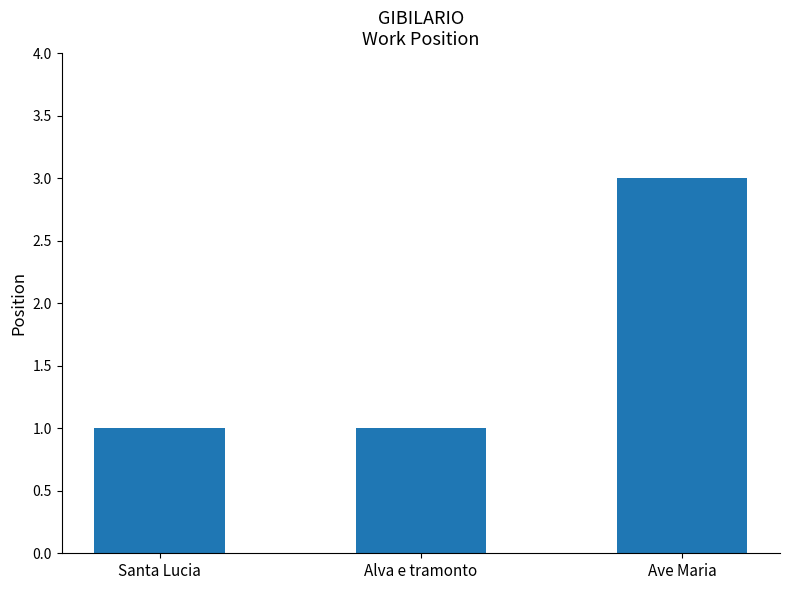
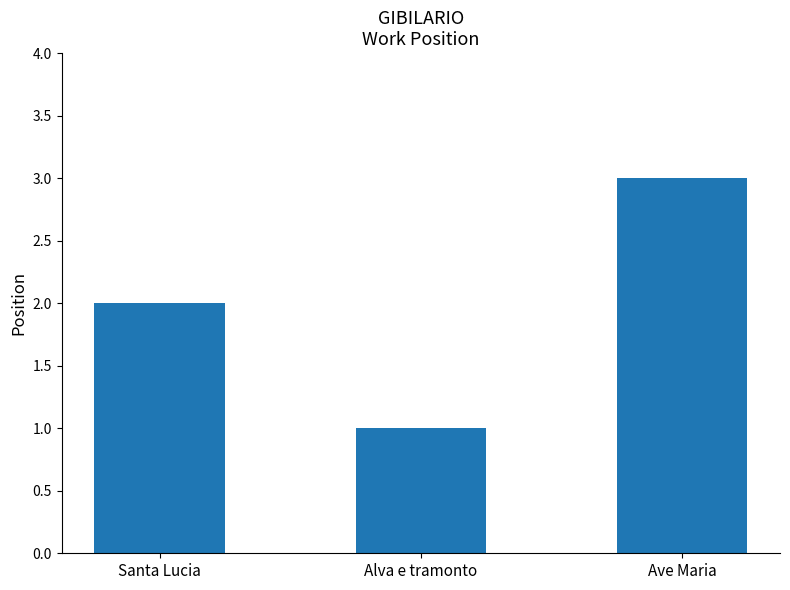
  {
-   "Santa Lucia": 1,
+   "Santa Lucia": 2,
    "Alva e tramonto": 1,
    "Ave Maria": 3
  }
